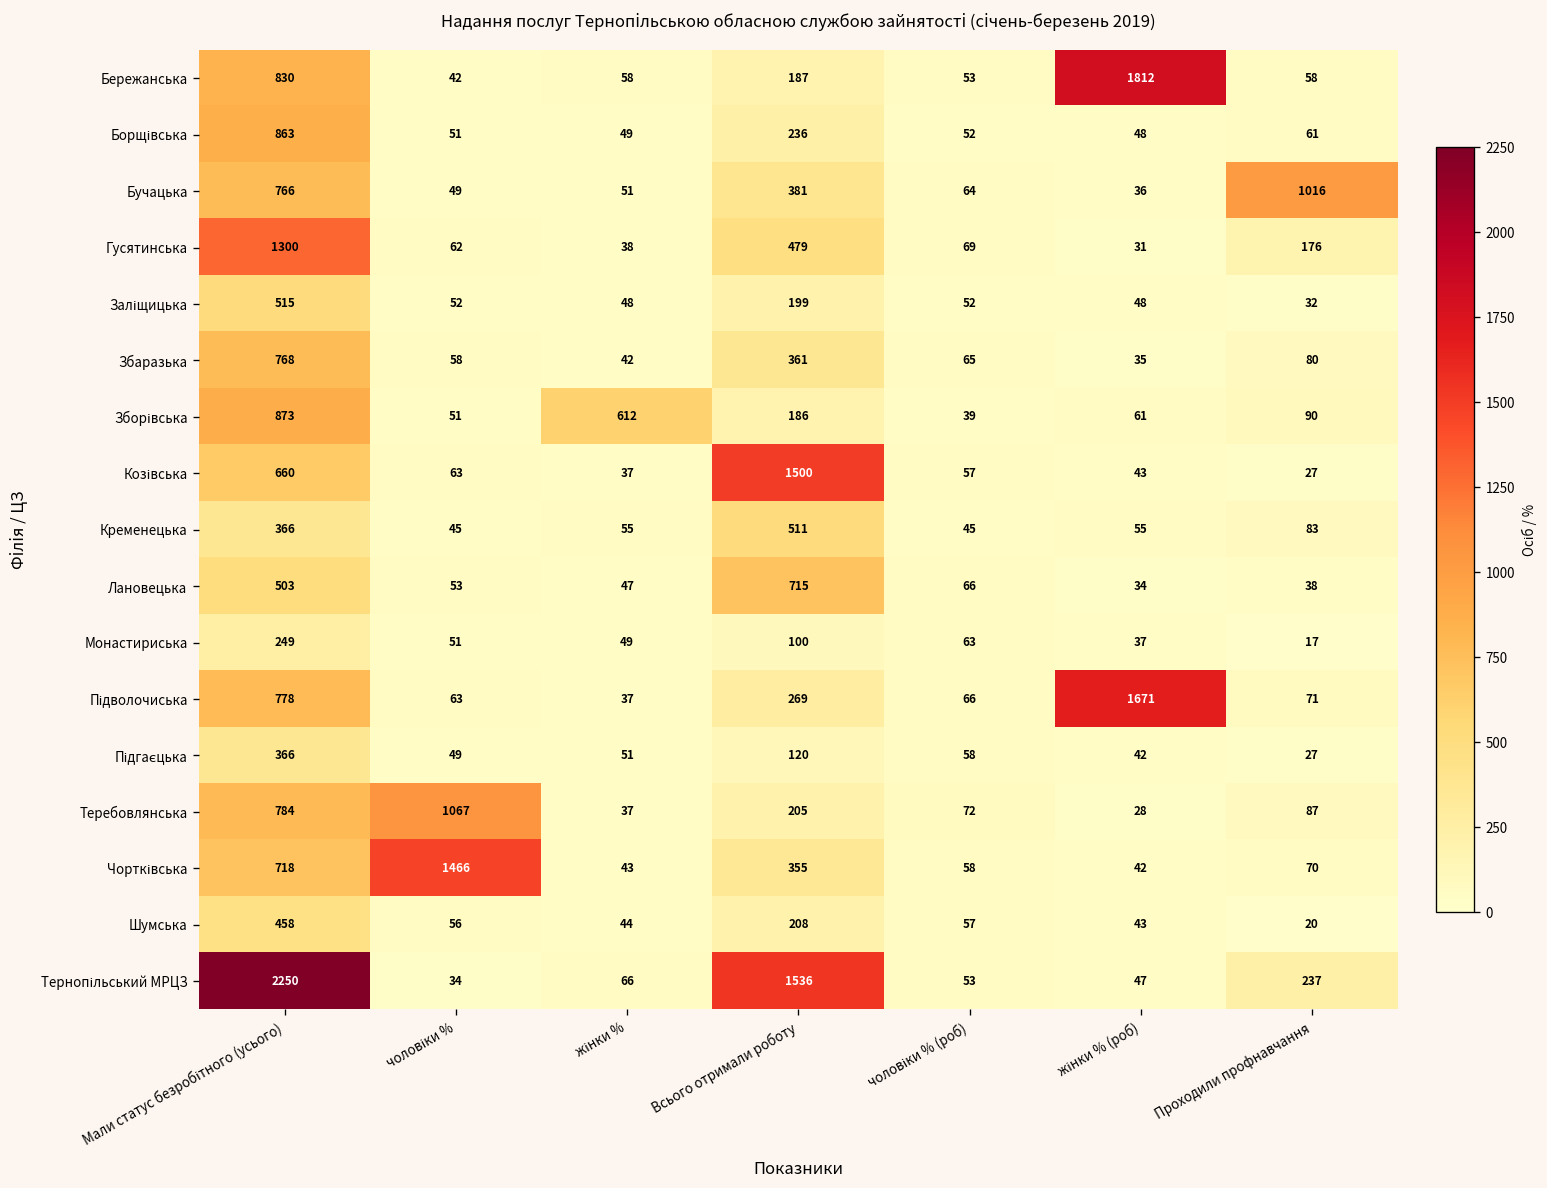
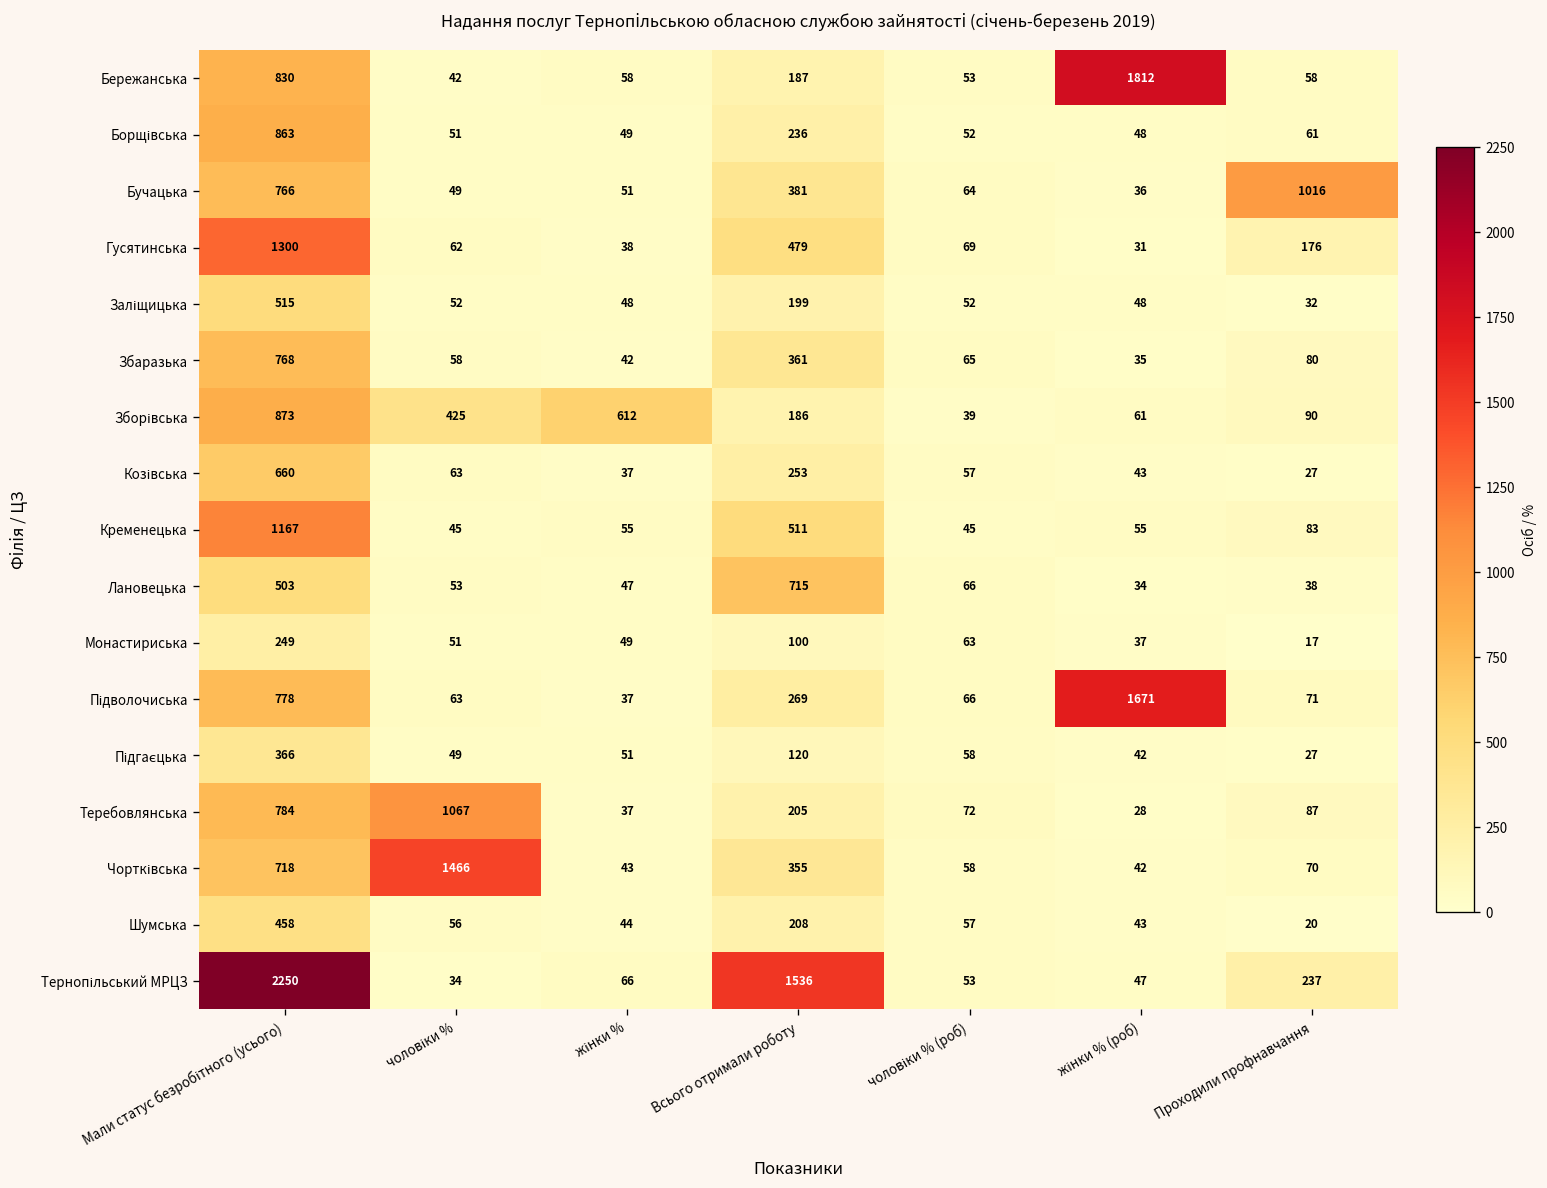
  {
    "Бережанська": {
      "Мали статус безробітного (усього)": 830,
      "чоловіки %": 42,
      "жінки %": 58,
      "Всього отримали роботу": 187,
      "чоловіки % (роб)": 53,
      "жінки % (роб)": 1812,
      "Проходили профнавчання": 58
    },
    "Борщівська": {
      "Мали статус безробітного (усього)": 863,
      "чоловіки %": 51,
      "жінки %": 49,
      "Всього отримали роботу": 236,
      "чоловіки % (роб)": 52,
      "жінки % (роб)": 48,
      "Проходили профнавчання": 61
    },
    "Бучацька": {
      "Мали статус безробітного (усього)": 766,
      "чоловіки %": 49,
      "жінки %": 51,
      "Всього отримали роботу": 381,
      "чоловіки % (роб)": 64,
      "жінки % (роб)": 36,
      "Проходили профнавчання": 1016
    },
    "Гусятинська": {
      "Мали статус безробітного (усього)": 1300,
      "чоловіки %": 62,
      "жінки %": 38,
      "Всього отримали роботу": 479,
      "чоловіки % (роб)": 69,
      "жінки % (роб)": 31,
      "Проходили профнавчання": 176
    },
    "Заліщицька": {
      "Мали статус безробітного (усього)": 515,
      "чоловіки %": 52,
      "жінки %": 48,
      "Всього отримали роботу": 199,
      "чоловіки % (роб)": 52,
      "жінки % (роб)": 48,
      "Проходили профнавчання": 32
    },
    "Збаразька": {
      "Мали статус безробітного (усього)": 768,
      "чоловіки %": 58,
      "жінки %": 42,
      "Всього отримали роботу": 361,
      "чоловіки % (роб)": 65,
      "жінки % (роб)": 35,
      "Проходили профнавчання": 80
    },
    "Зборівська": {
      "Мали статус безробітного (усього)": 873,
-     "чоловіки %": 51,
+     "чоловіки %": 425,
      "жінки %": 612,
      "Всього отримали роботу": 186,
      "чоловіки % (роб)": 39,
      "жінки % (роб)": 61,
      "Проходили профнавчання": 90
    },
    "Козівська": {
      "Мали статус безробітного (усього)": 660,
      "чоловіки %": 63,
      "жінки %": 37,
-     "Всього отримали роботу": 1500,
+     "Всього отримали роботу": 253,
      "чоловіки % (роб)": 57,
      "жінки % (роб)": 43,
      "Проходили профнавчання": 27
    },
    "Кременецька": {
-     "Мали статус безробітного (усього)": 366,
+     "Мали статус безробітного (усього)": 1167,
      "чоловіки %": 45,
      "жінки %": 55,
      "Всього отримали роботу": 511,
      "чоловіки % (роб)": 45,
      "жінки % (роб)": 55,
      "Проходили профнавчання": 83
    },
    "Лановецька": {
      "Мали статус безробітного (усього)": 503,
      "чоловіки %": 53,
      "жінки %": 47,
      "Всього отримали роботу": 715,
      "чоловіки % (роб)": 66,
      "жінки % (роб)": 34,
      "Проходили профнавчання": 38
    },
    "Монастириська": {
      "Мали статус безробітного (усього)": 249,
      "чоловіки %": 51,
      "жінки %": 49,
      "Всього отримали роботу": 100,
      "чоловіки % (роб)": 63,
      "жінки % (роб)": 37,
      "Проходили профнавчання": 17
    },
    "Підволочиська": {
      "Мали статус безробітного (усього)": 778,
      "чоловіки %": 63,
      "жінки %": 37,
      "Всього отримали роботу": 269,
      "чоловіки % (роб)": 66,
      "жінки % (роб)": 1671,
      "Проходили профнавчання": 71
    },
    "Підгаєцька": {
      "Мали статус безробітного (усього)": 366,
      "чоловіки %": 49,
      "жінки %": 51,
      "Всього отримали роботу": 120,
      "чоловіки % (роб)": 58,
      "жінки % (роб)": 42,
      "Проходили профнавчання": 27
    },
    "Теребовлянська": {
      "Мали статус безробітного (усього)": 784,
      "чоловіки %": 1067,
      "жінки %": 37,
      "Всього отримали роботу": 205,
      "чоловіки % (роб)": 72,
      "жінки % (роб)": 28,
      "Проходили профнавчання": 87
    },
    "Чортківська": {
      "Мали статус безробітного (усього)": 718,
      "чоловіки %": 1466,
      "жінки %": 43,
      "Всього отримали роботу": 355,
      "чоловіки % (роб)": 58,
      "жінки % (роб)": 42,
      "Проходили профнавчання": 70
    },
    "Шумська": {
      "Мали статус безробітного (усього)": 458,
      "чоловіки %": 56,
      "жінки %": 44,
      "Всього отримали роботу": 208,
      "чоловіки % (роб)": 57,
      "жінки % (роб)": 43,
      "Проходили профнавчання": 20
    },
    "Тернопільський МРЦЗ": {
      "Мали статус безробітного (усього)": 2250,
      "чоловіки %": 34,
      "жінки %": 66,
      "Всього отримали роботу": 1536,
      "чоловіки % (роб)": 53,
      "жінки % (роб)": 47,
      "Проходили профнавчання": 237
    }
  }
